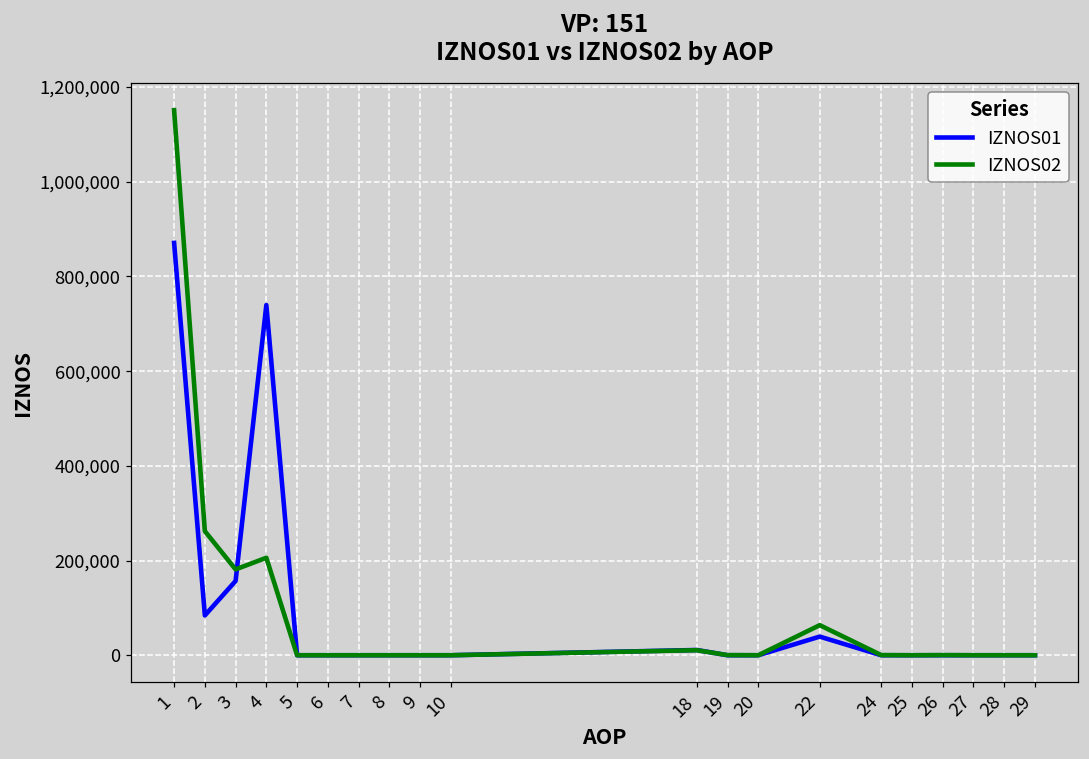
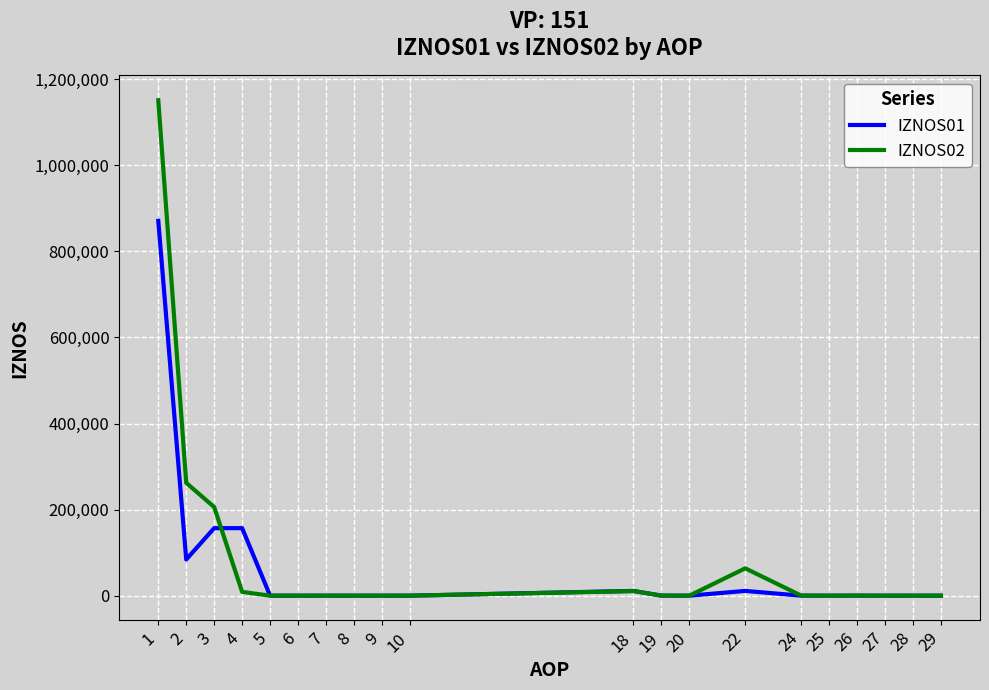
  {
    "IZNOS01": {
      "1": "870,000",
      "2": "80,000",
      "3": "160,000",
-     "4": "740,000",
-     "22": "40,000"
+     "4": "160,000",
+     "22": "10,000"
    },
    "IZNOS02": {
      "1": "1,150,000",
      "2": "260,000",
-     "3": "180,000",
-     "4": "210,000",
+     "3": "210,000",
+     "4": "10,000",
      "22": "60,000"
    }
  }
